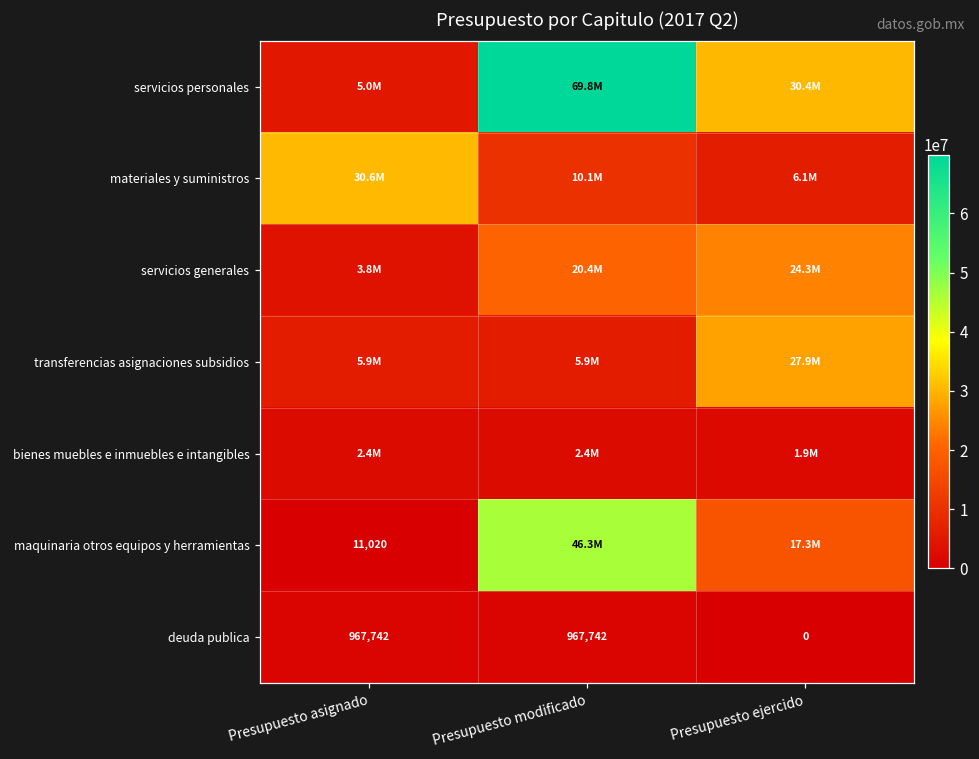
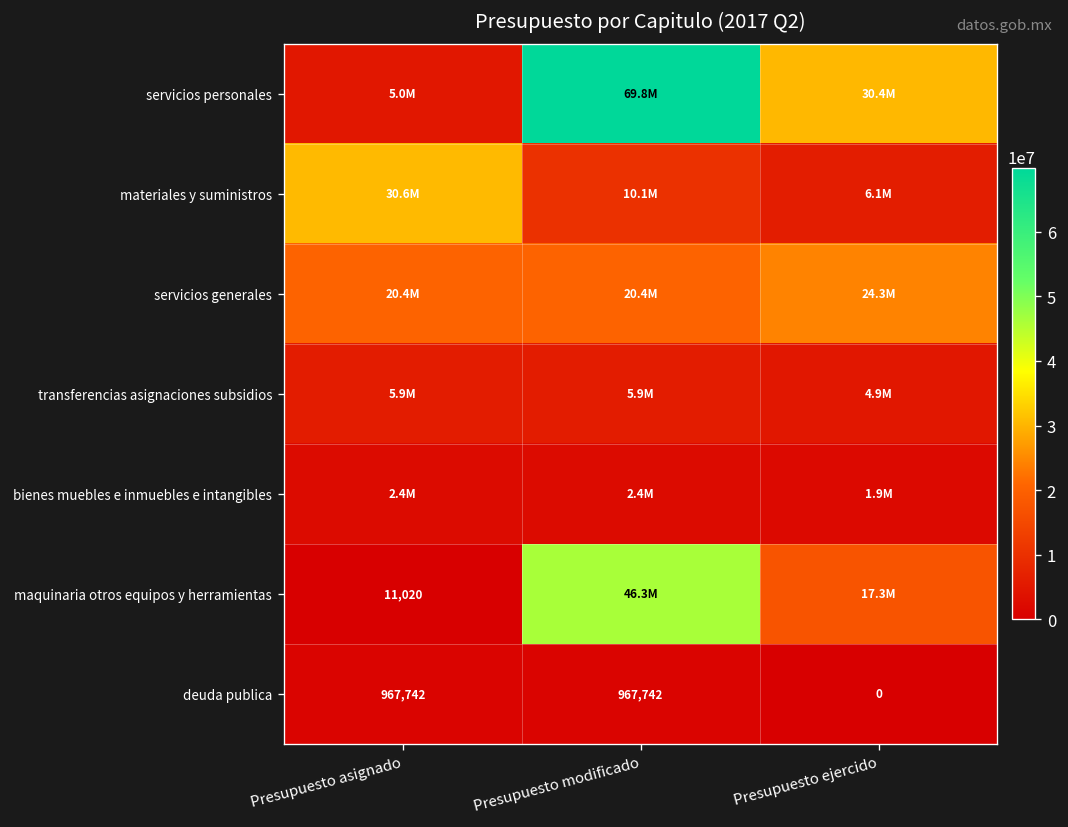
  {
    "servicios personales": {
      "Presupuesto asignado": "5.0M",
      "Presupuesto modificado": "69.8M",
      "Presupuesto ejercido": "30.4M"
    },
    "materiales y suministros": {
      "Presupuesto asignado": "30.6M",
      "Presupuesto modificado": "10.1M",
      "Presupuesto ejercido": "6.1M"
    },
    "servicios generales": {
-     "Presupuesto asignado": "3.8M",
+     "Presupuesto asignado": "20.4M",
      "Presupuesto modificado": "20.4M",
      "Presupuesto ejercido": "24.3M"
    },
    "transferencias asignaciones subsidios": {
      "Presupuesto asignado": "5.9M",
      "Presupuesto modificado": "5.9M",
-     "Presupuesto ejercido": "27.9M"
+     "Presupuesto ejercido": "4.9M"
    },
    "bienes muebles e inmuebles e intangibles": {
      "Presupuesto asignado": "2.4M",
      "Presupuesto modificado": "2.4M",
      "Presupuesto ejercido": "1.9M"
    },
    "maquinaria otros equipos y herramientas": {
      "Presupuesto asignado": "11,020",
      "Presupuesto modificado": "46.3M",
      "Presupuesto ejercido": "17.3M"
    },
    "deuda publica": {
      "Presupuesto asignado": "967,742",
      "Presupuesto modificado": "967,742",
      "Presupuesto ejercido": "0"
    }
  }
